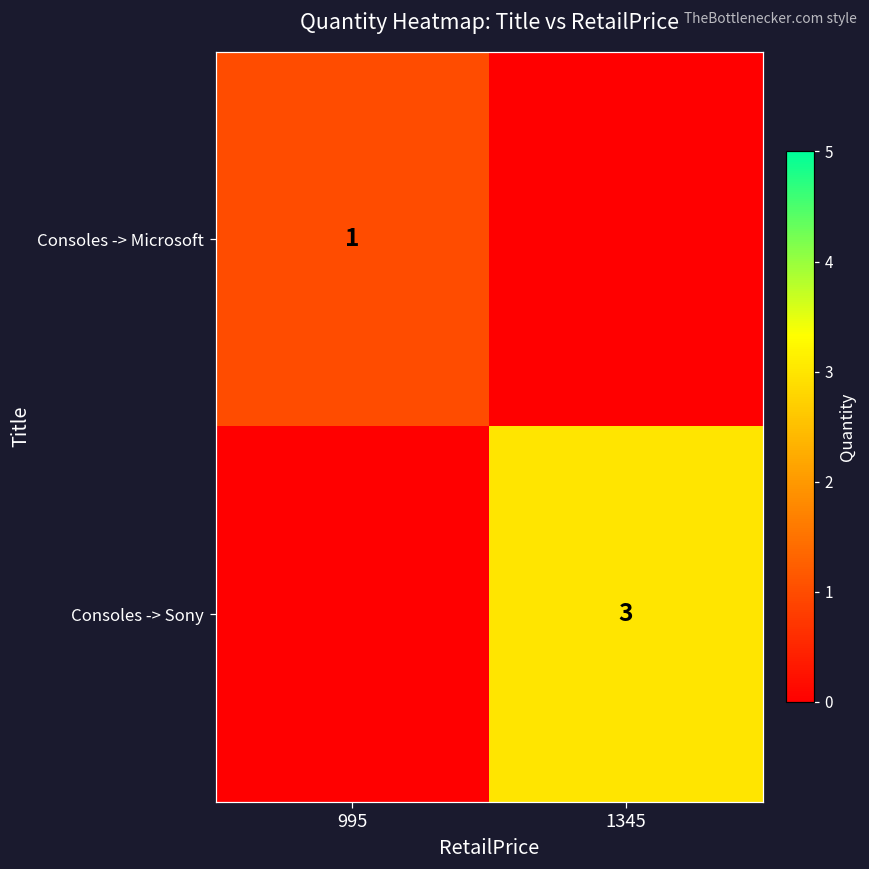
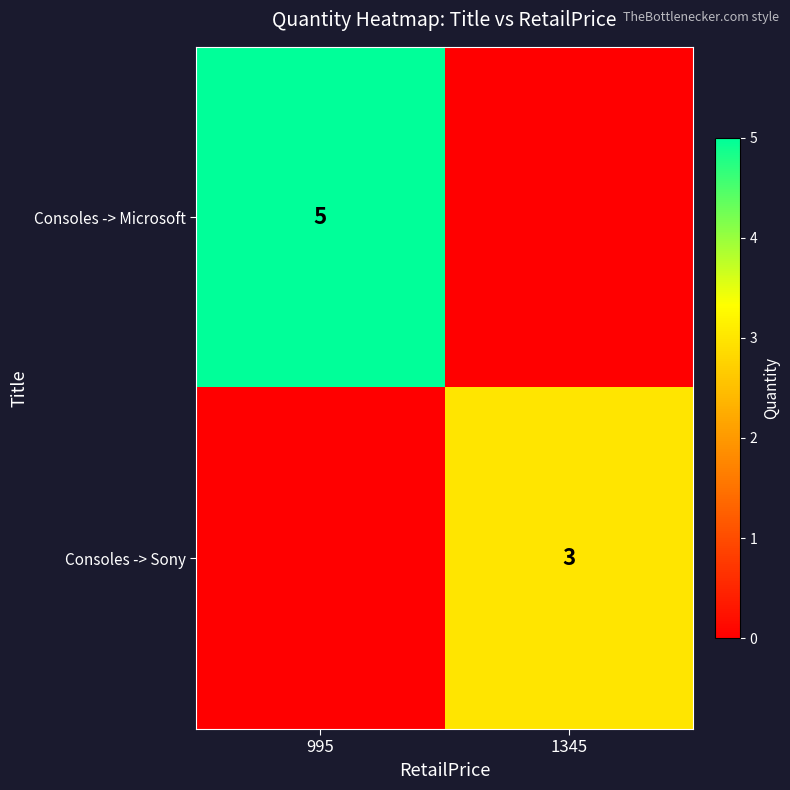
  {
    "Consoles -> Microsoft": {
-     "995": 1
+     "995": 5
    },
    "Consoles -> Sony": {
      "1345": 3
    }
  }
